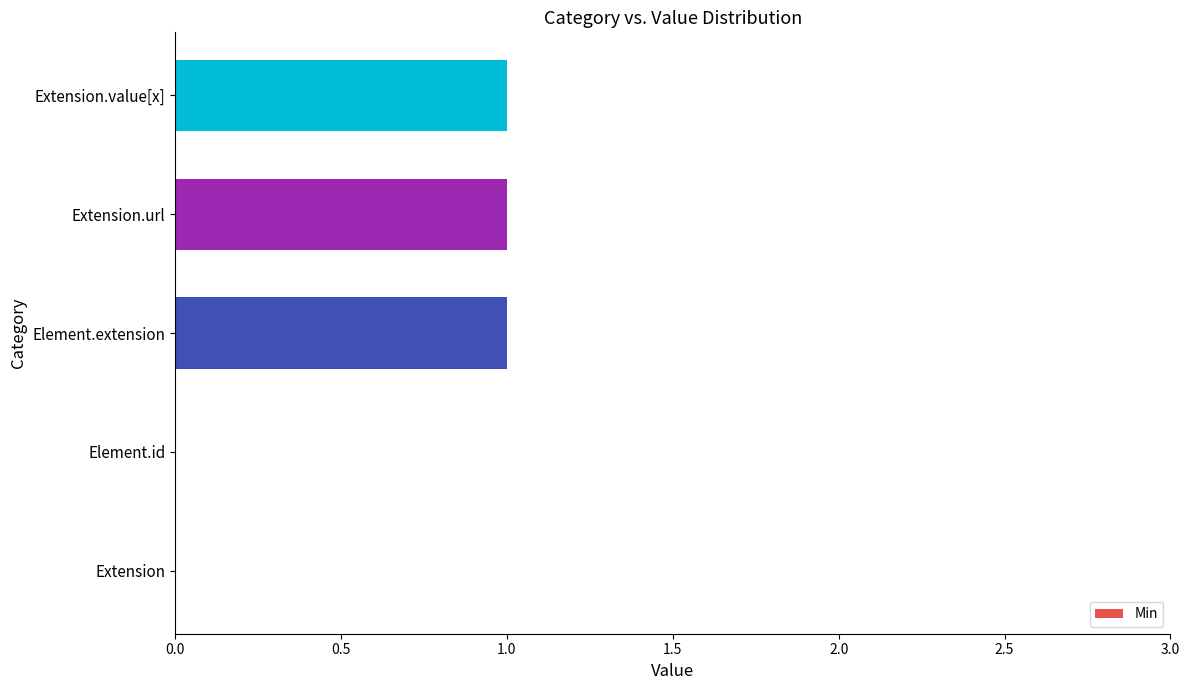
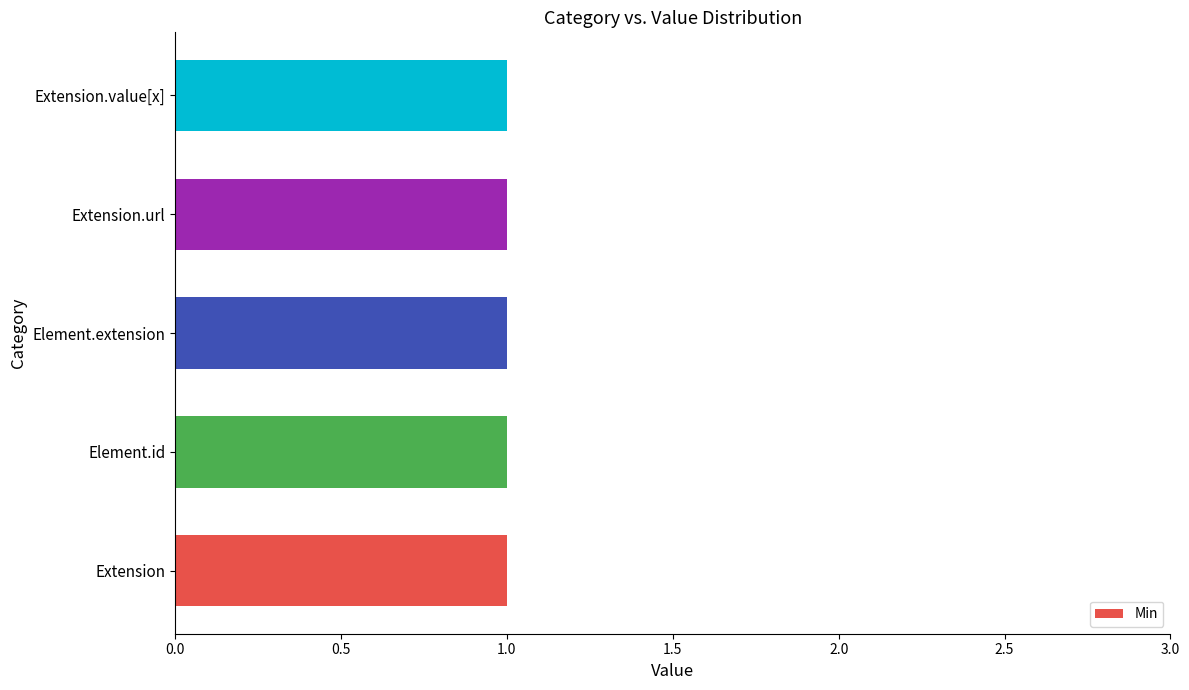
  {
    "Extension.value[x]": 1,
    "Extension.url": 1,
    "Element.extension": 1,
-   "Element.id": 0,
-   "Extension": 0
+   "Element.id": 1,
+   "Extension": 1
  }
